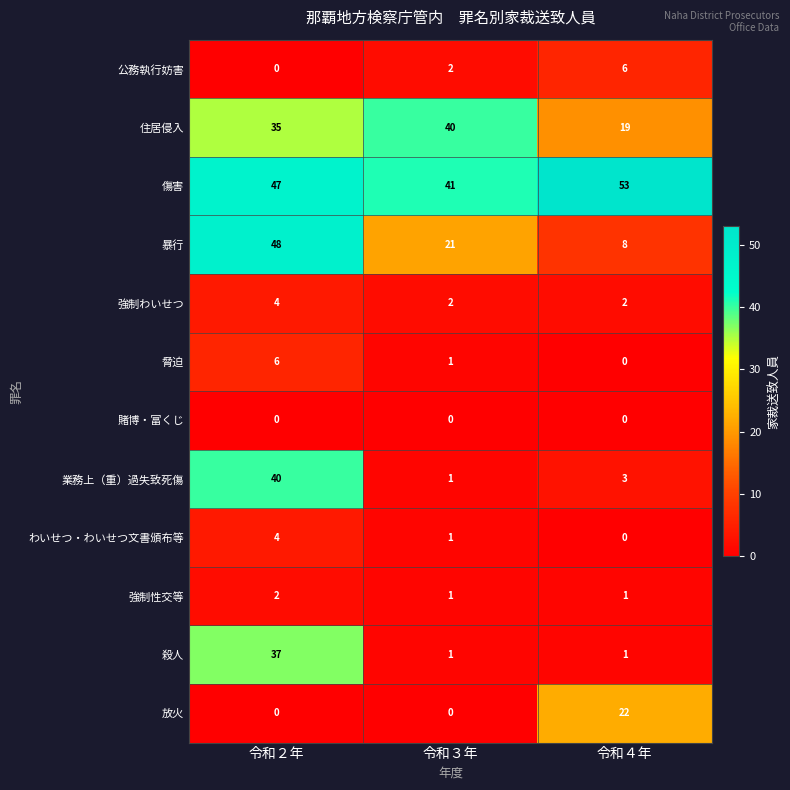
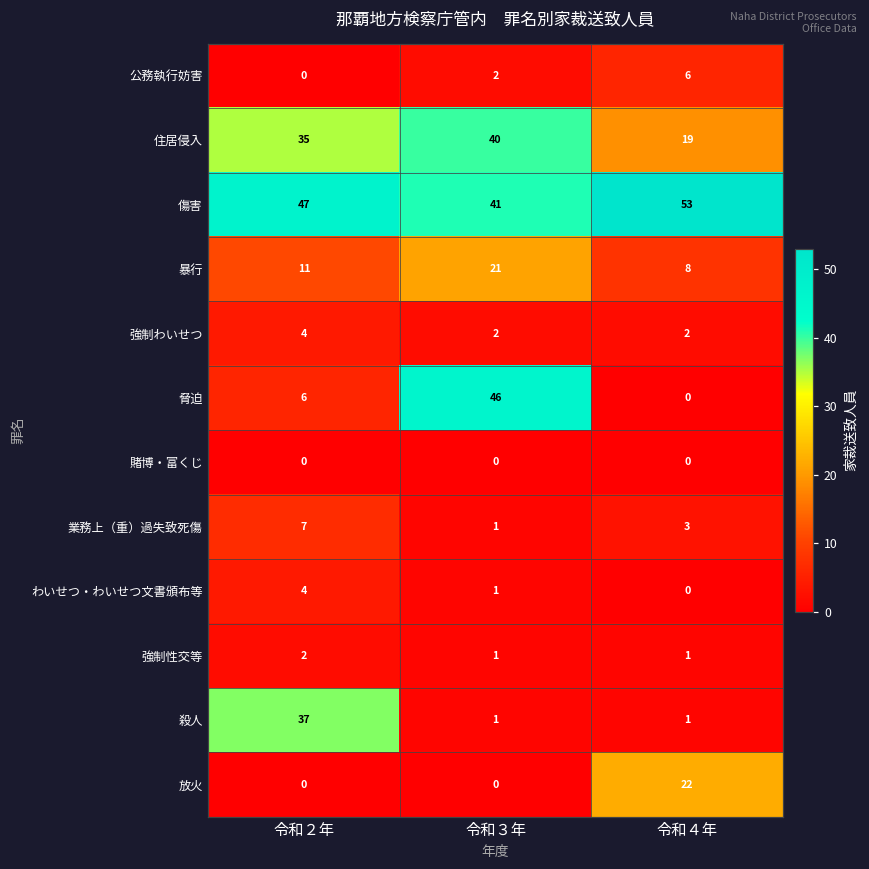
  {
    "公務執行妨害": {
      "令和２年": 0,
      "令和３年": 2,
      "令和４年": 6
    },
    "住居侵入": {
      "令和２年": 35,
      "令和３年": 40,
      "令和４年": 19
    },
    "傷害": {
      "令和２年": 47,
      "令和３年": 41,
      "令和４年": 53
    },
    "暴行": {
-     "令和２年": 48,
+     "令和２年": 11,
      "令和３年": 21,
      "令和４年": 8
    },
    "強制わいせつ": {
      "令和２年": 4,
      "令和３年": 2,
      "令和４年": 2
    },
    "脅迫": {
      "令和２年": 6,
-     "令和３年": 1,
+     "令和３年": 46,
      "令和４年": 0
    },
    "賭博・富くじ": {
      "令和２年": 0,
      "令和３年": 0,
      "令和４年": 0
    },
    "業務上（重）過失致死傷": {
-     "令和２年": 40,
+     "令和２年": 7,
      "令和３年": 1,
      "令和４年": 3
    },
    "わいせつ・わいせつ文書頒布等": {
      "令和２年": 4,
      "令和３年": 1,
      "令和４年": 0
    },
    "強制性交等": {
      "令和２年": 2,
      "令和３年": 1,
      "令和４年": 1
    },
    "殺人": {
      "令和２年": 37,
      "令和３年": 1,
      "令和４年": 1
    },
    "放火": {
      "令和２年": 0,
      "令和３年": 0,
      "令和４年": 22
    }
  }
